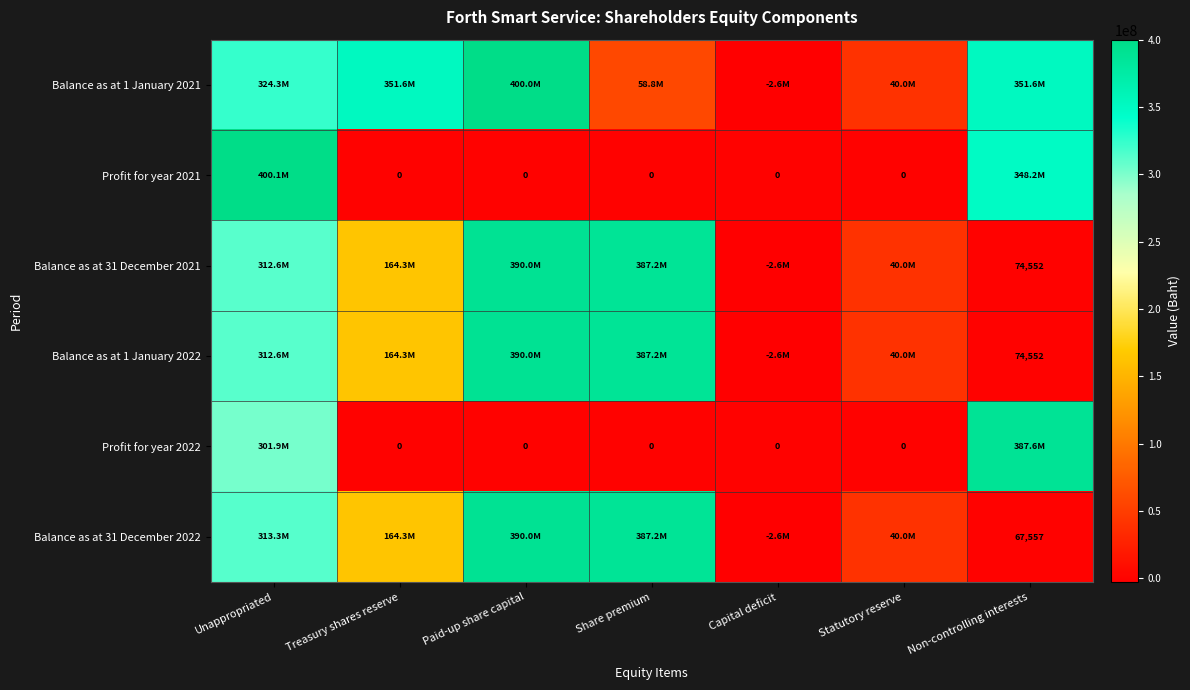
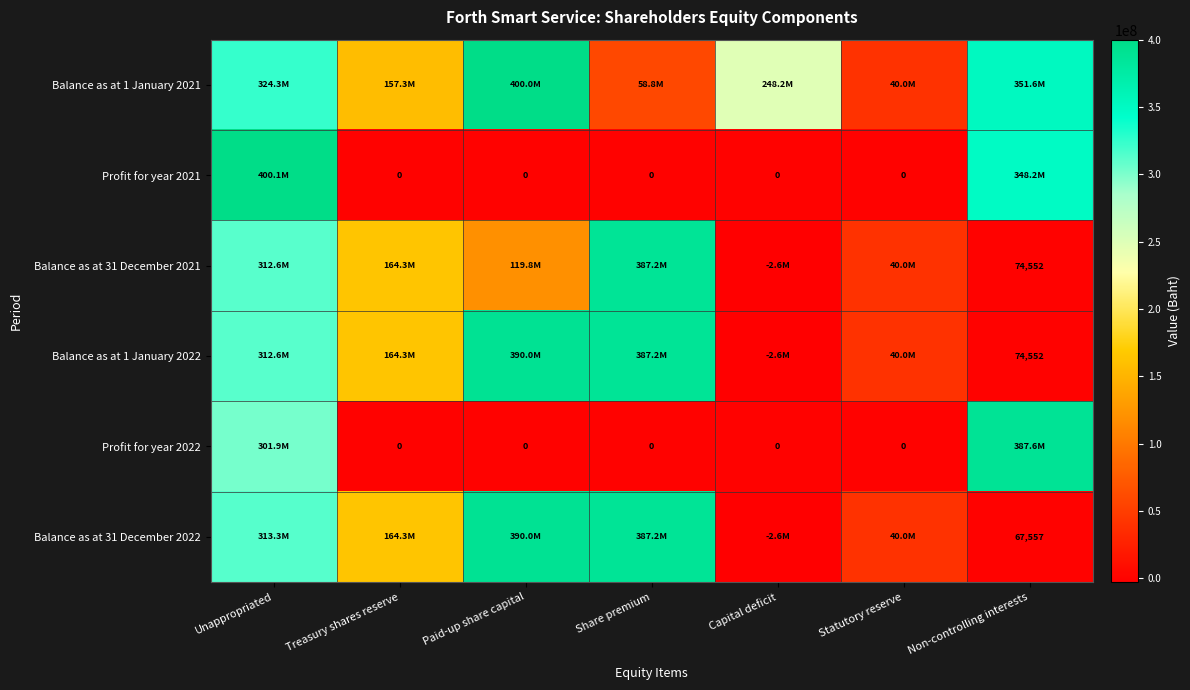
  {
    "Balance as at 1 January 2021": {
      "Unappropriated": "324.3M",
-     "Treasury shares reserve": "351.6M",
+     "Treasury shares reserve": "157.3M",
      "Paid-up share capital": "400.0M",
      "Share premium": "58.8M",
-     "Capital deficit": "-2.6M",
+     "Capital deficit": "248.2M",
      "Statutory reserve": "40.0M",
      "Non-controlling interests": "351.6M"
    },
    "Profit for year 2021": {
      "Unappropriated": "400.1M",
      "Treasury shares reserve": "0",
      "Paid-up share capital": "0",
      "Share premium": "0",
      "Capital deficit": "0",
      "Statutory reserve": "0",
      "Non-controlling interests": "348.2M"
    },
    "Balance as at 31 December 2021": {
      "Unappropriated": "312.6M",
      "Treasury shares reserve": "164.3M",
-     "Paid-up share capital": "390.0M",
+     "Paid-up share capital": "119.8M",
      "Share premium": "387.2M",
      "Capital deficit": "-2.6M",
      "Statutory reserve": "40.0M",
      "Non-controlling interests": "74,552"
    },
    "Balance as at 1 January 2022": {
      "Unappropriated": "312.6M",
      "Treasury shares reserve": "164.3M",
      "Paid-up share capital": "390.0M",
      "Share premium": "387.2M",
      "Capital deficit": "-2.6M",
      "Statutory reserve": "40.0M",
      "Non-controlling interests": "74,552"
    },
    "Profit for year 2022": {
      "Unappropriated": "301.9M",
      "Treasury shares reserve": "0",
      "Paid-up share capital": "0",
      "Share premium": "0",
      "Capital deficit": "0",
      "Statutory reserve": "0",
      "Non-controlling interests": "387.6M"
    },
    "Balance as at 31 December 2022": {
      "Unappropriated": "313.3M",
      "Treasury shares reserve": "164.3M",
      "Paid-up share capital": "390.0M",
      "Share premium": "387.2M",
      "Capital deficit": "-2.6M",
      "Statutory reserve": "40.0M",
      "Non-controlling interests": "67,557"
    }
  }
